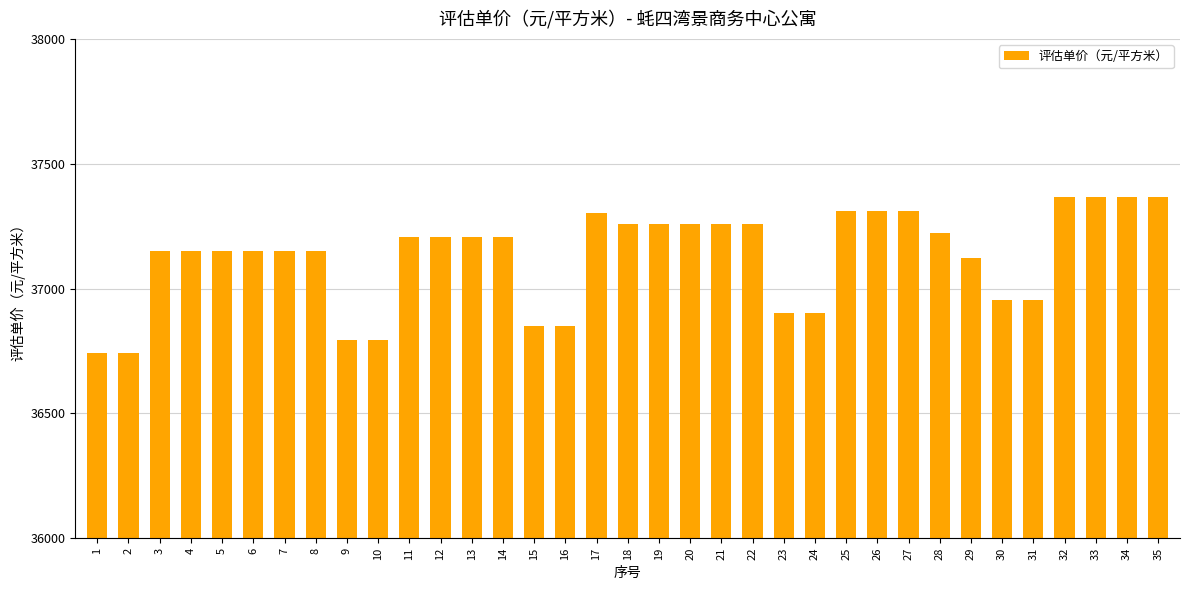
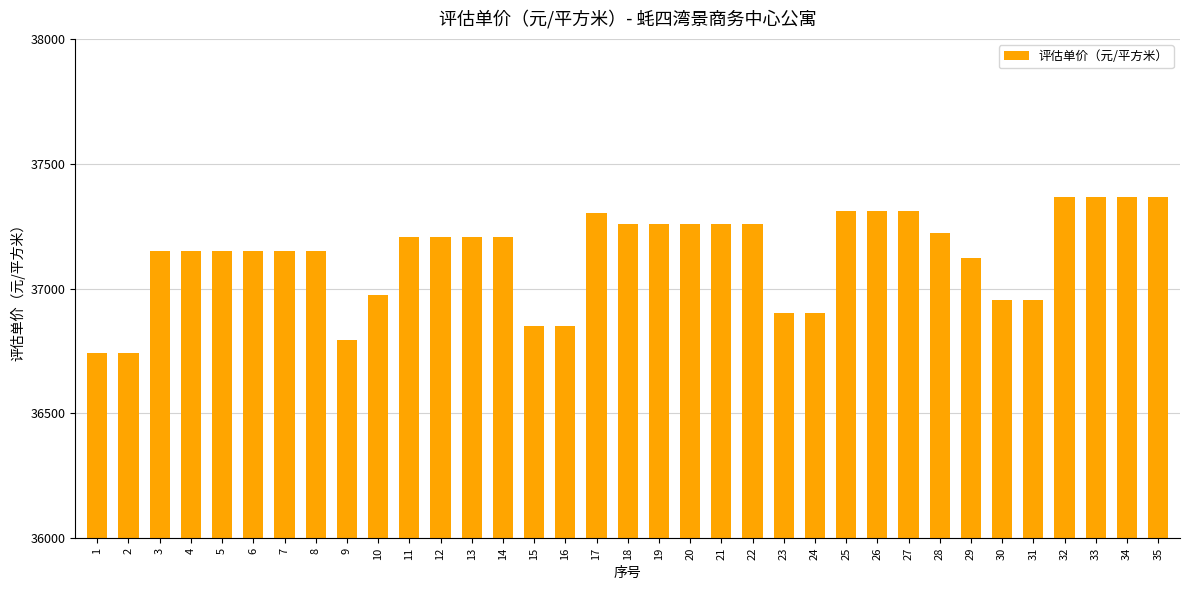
  {
    "1": 36740,
    "2": 36740,
    "3": 37150,
    "4": 37150,
    "5": 37150,
    "6": 37150,
    "7": 37150,
    "8": 37150,
    "9": 36800,
-   "10": 36800,
+   "10": 36970,
    "11": 37210,
    "12": 37210,
    "13": 37210,
    "14": 37210,
    "15": 36850,
    "16": 36850,
    "17": 37300,
    "18": 37260,
    "19": 37260,
    "20": 37260,
    "21": 37260,
    "22": 37260,
    "23": 36900,
    "24": 36900,
    "25": 37310,
    "26": 37310,
    "27": 37310,
    "28": 37220,
    "29": 37120,
    "30": 36950,
    "31": 36950,
    "32": 37370,
    "33": 37370,
    "34": 37370,
    "35": 37370
  }
